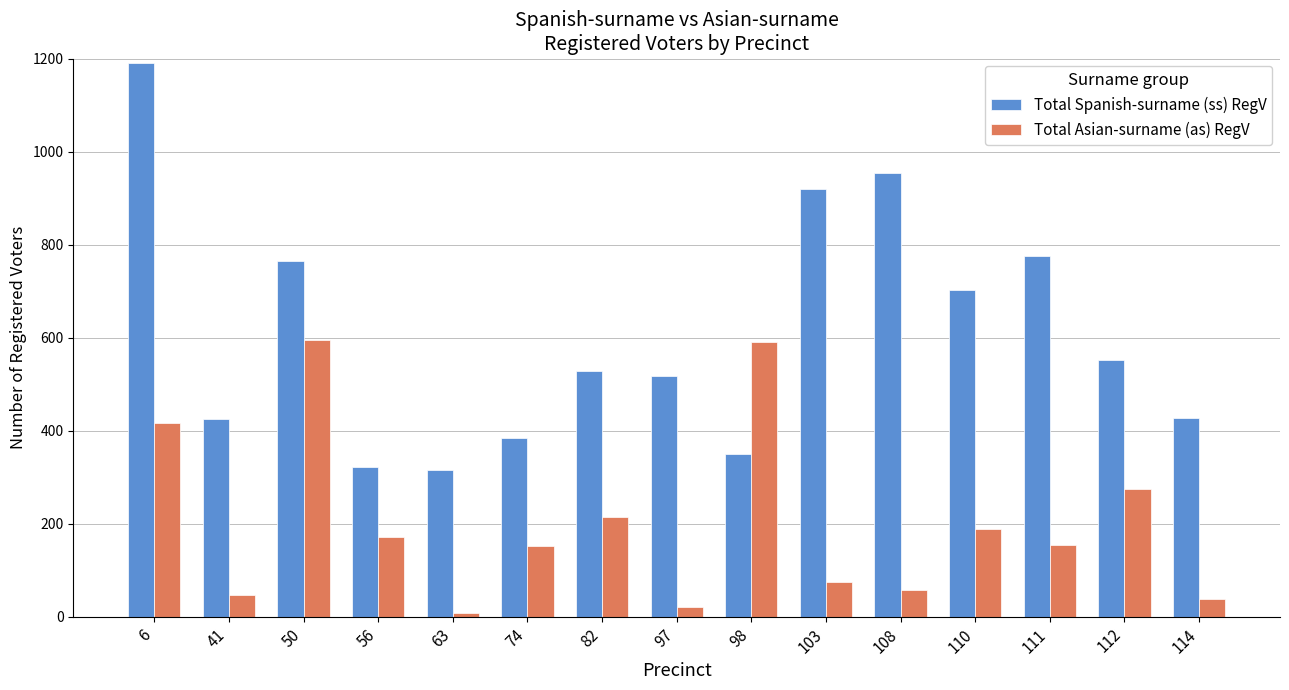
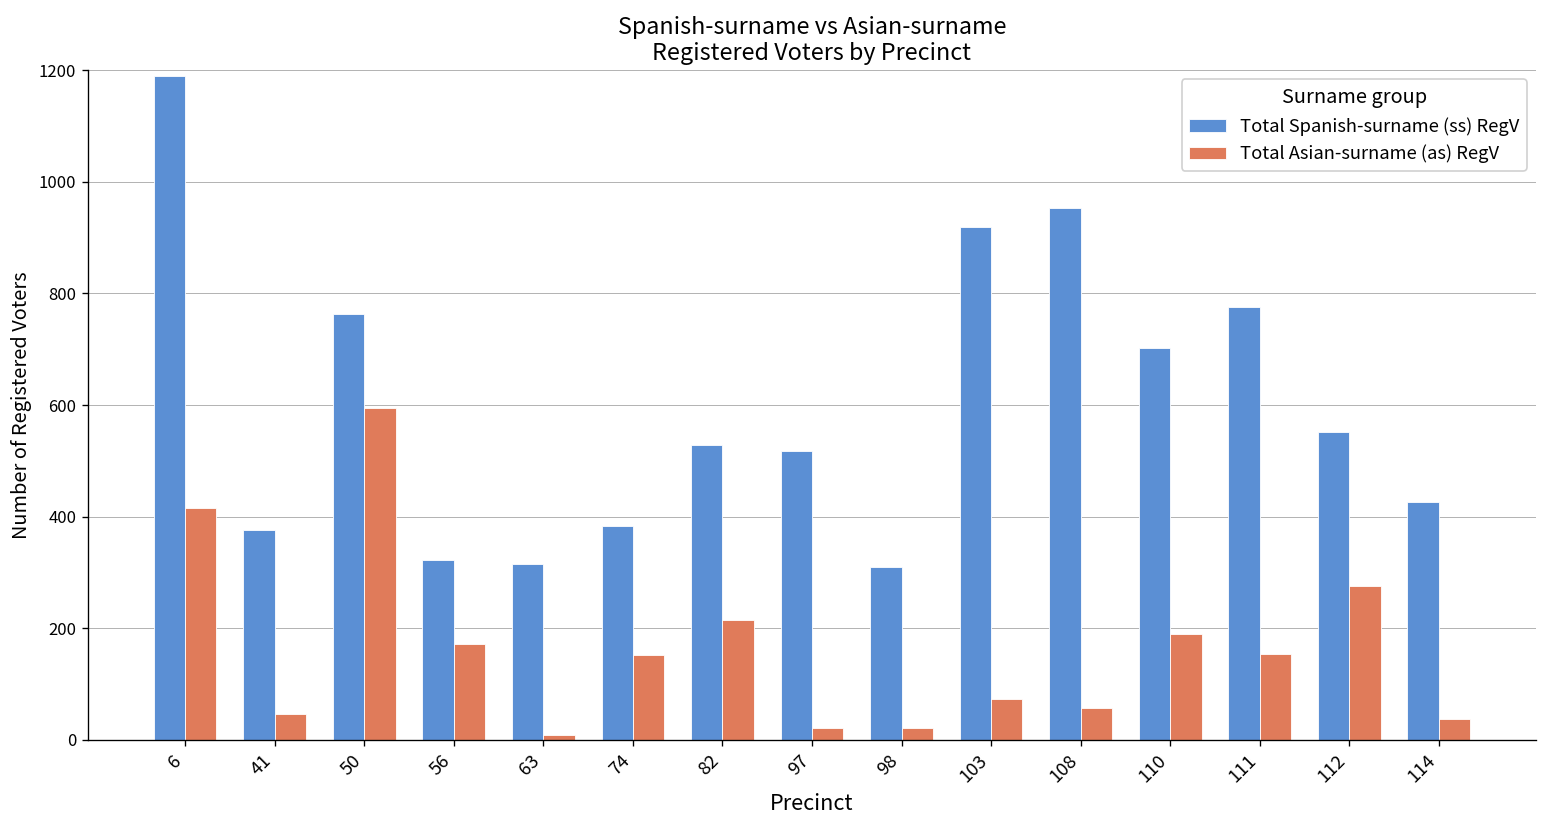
  {
    "Total Spanish-surname (ss) RegV": {
      "6": 1190,
-     "41": 420,
+     "41": 380,
      "50": 760,
      "56": 320,
      "63": 320,
      "74": 380,
      "82": 530,
      "97": 520,
-     "98": 350,
+     "98": 310,
      "103": 920,
      "108": 950,
      "110": 700,
      "111": 780,
      "112": 550,
      "114": 430
    },
    "Total Asian-surname (as) RegV": {
      "6": 420,
      "41": 50,
      "50": 600,
      "56": 170,
      "63": 10,
      "74": 150,
      "82": 220,
      "97": 20,
-     "98": 590,
+     "98": 20,
      "103": 70,
      "108": 60,
      "110": 190,
      "111": 150,
      "112": 280,
      "114": 40
    }
  }
